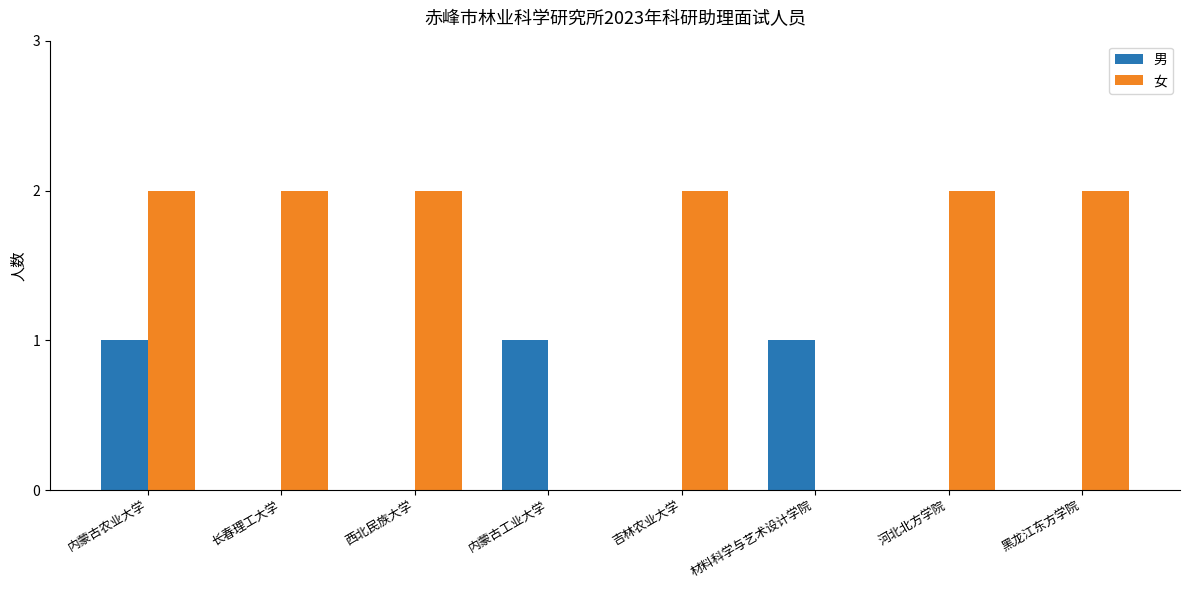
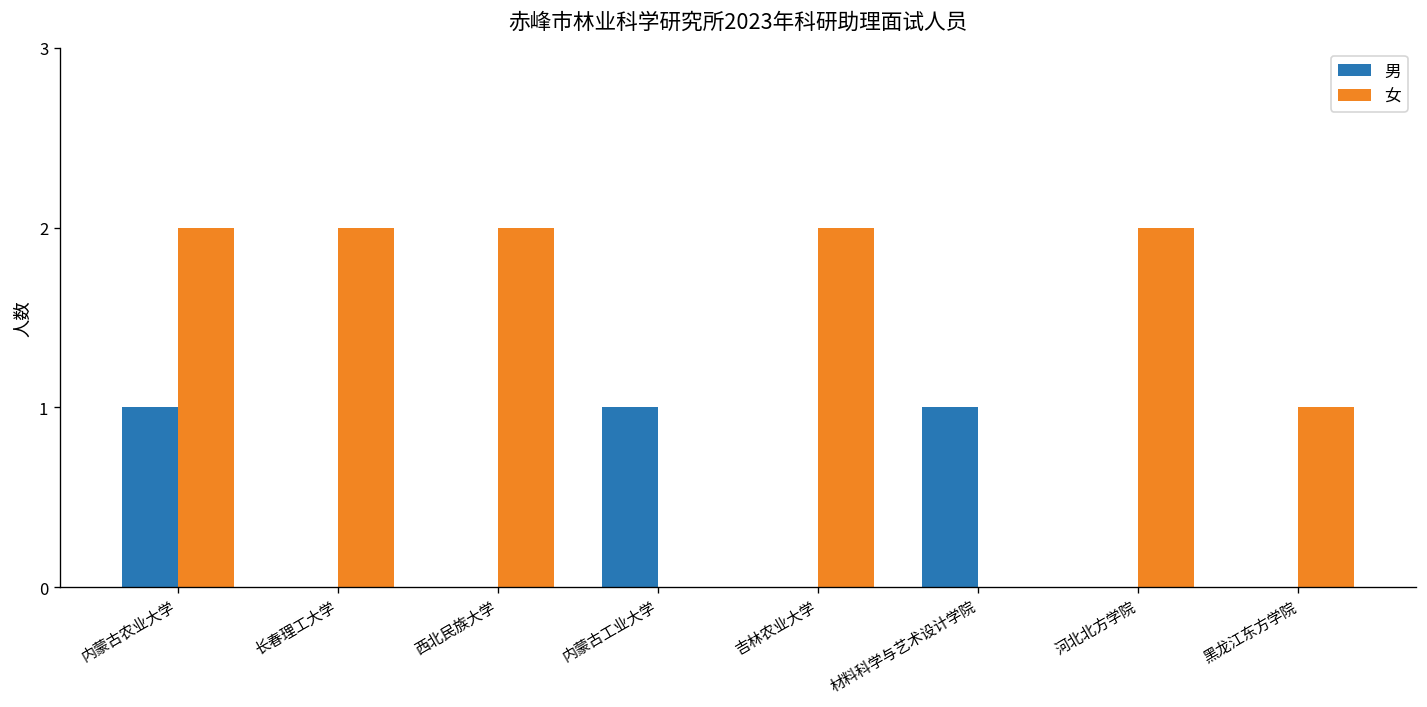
  {
    "男": {
      "内蒙古农业大学": 1,
      "长春理工大学": 0,
      "西北民族大学": 0,
      "内蒙古工业大学": 1,
      "吉林农业大学": 0,
      "材料科学与艺术设计学院": 1,
      "河北北方学院": 0,
      "黑龙江东方学院": 0
    },
    "女": {
      "内蒙古农业大学": 2,
      "长春理工大学": 2,
      "西北民族大学": 2,
      "内蒙古工业大学": 0,
      "吉林农业大学": 2,
      "材料科学与艺术设计学院": 0,
      "河北北方学院": 2,
-     "黑龙江东方学院": 2
+     "黑龙江东方学院": 1
    }
  }
